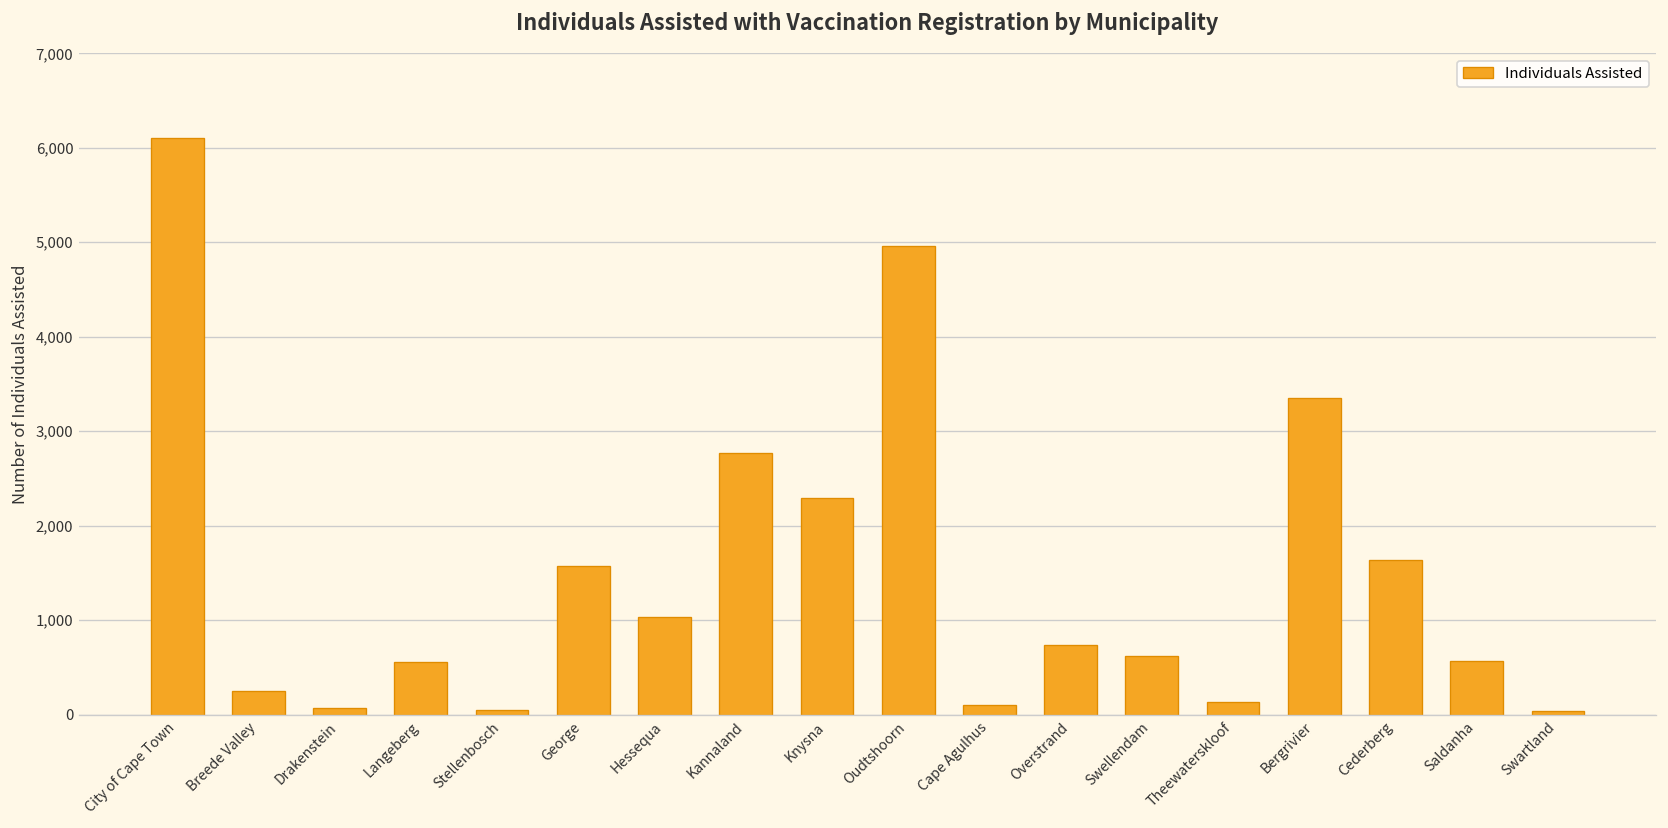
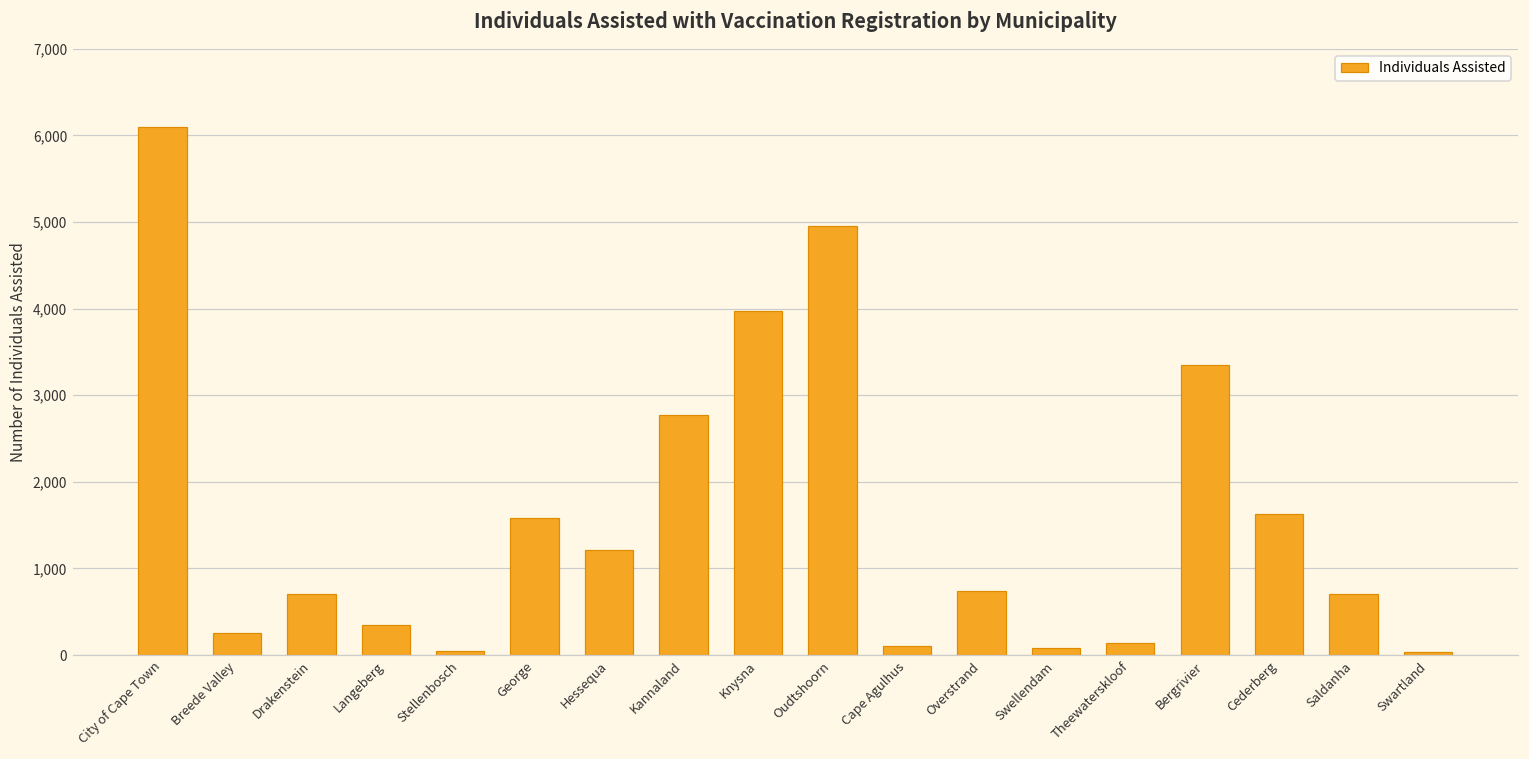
  {
    "City of Cape Town": "6,100",
    "Breede Valley": "300",
-   "Drakenstein": "100",
-   "Langeberg": "600",
+   "Drakenstein": "700",
+   "Langeberg": "300",
    "Stellenbosch": "0",
    "George": "1,600",
-   "Hessequa": "1,000",
+   "Hessequa": "1,200",
    "Kannaland": "2,800",
-   "Knysna": "2,300",
+   "Knysna": "4,000",
    "Oudtshoorn": "5,000",
    "Cape Agulhus": "100",
    "Overstrand": "700",
-   "Swellendam": "600",
+   "Swellendam": "100",
    "Theewaterskloof": "100",
    "Bergrivier": "3,300",
    "Cederberg": "1,600",
-   "Saldanha": "600",
+   "Saldanha": "700",
    "Swartland": "0"
  }
